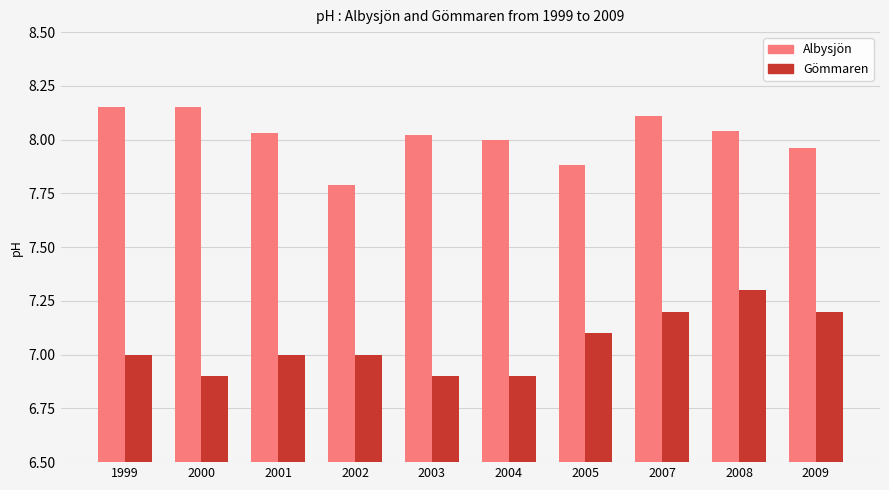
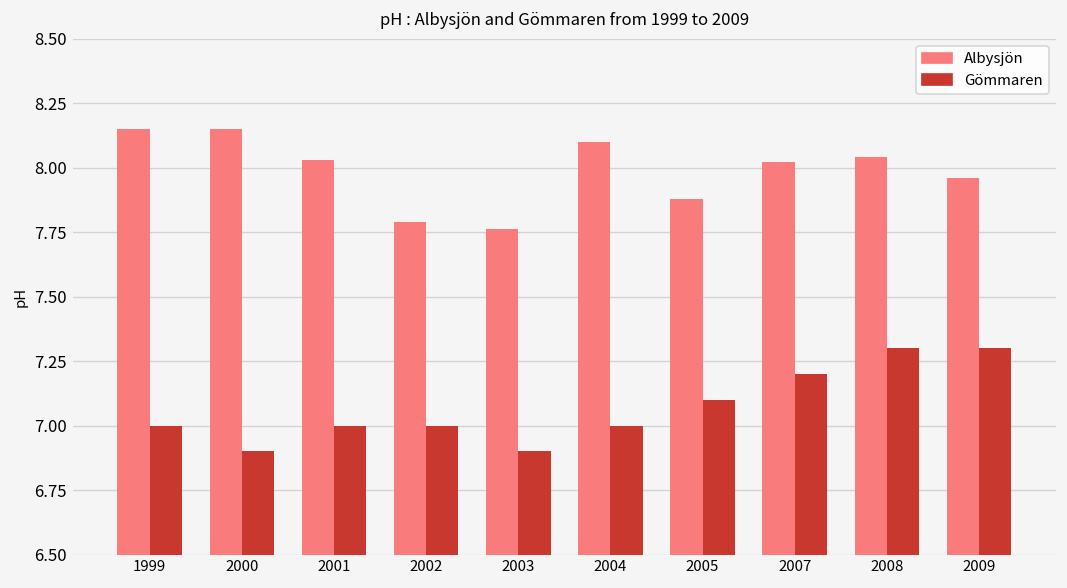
  {
    "Albysjön": {
      "1999": 8.15,
      "2000": 8.15,
      "2001": 8.03,
      "2002": 7.79,
-     "2003": 8.02,
-     "2004": 8.0,
+     "2003": 7.76,
+     "2004": 8.1,
      "2005": 7.88,
-     "2007": 8.11,
+     "2007": 8.02,
      "2008": 8.04,
      "2009": 7.96
    },
    "Gömmaren": {
      "1999": 7.0,
      "2000": 6.9,
      "2001": 7.0,
      "2002": 7.0,
      "2003": 6.9,
-     "2004": 6.9,
+     "2004": 7.0,
      "2005": 7.1,
      "2007": 7.2,
      "2008": 7.3,
-     "2009": 7.2
+     "2009": 7.3
    }
  }
